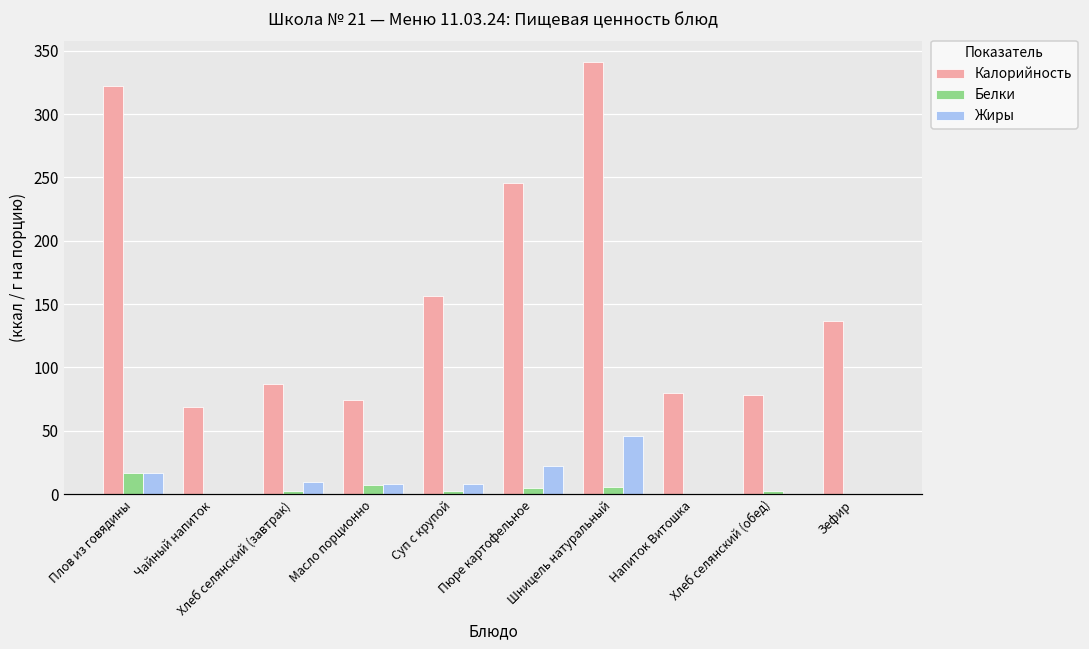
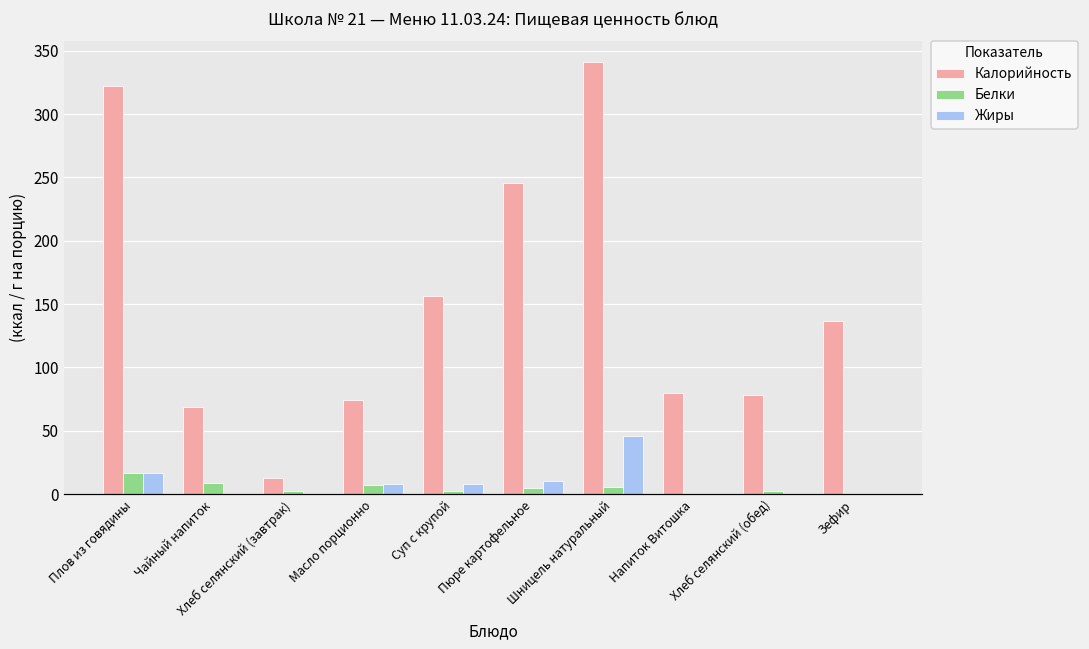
  {
    "Калорийность": {
      "Плов из говядины": 322,
      "Чайный напиток": 69,
-     "Хлеб селянский (завтрак)": 87,
+     "Хлеб селянский (завтрак)": 12,
      "Масло порционно": 74,
      "Суп с крупой": 156,
      "Пюре картофельное": 246,
      "Шницель натуральный": 341,
      "Напиток Витошка": 80,
      "Хлеб селянский (обед)": 78,
      "Зефир": 137
    },
    "Белки": {
      "Плов из говядины": 16,
-     "Чайный напиток": 0,
+     "Чайный напиток": 9,
      "Хлеб селянский (завтрак)": 3,
      "Масло порционно": 7,
      "Пюре картофельное": 5,
      "Шницель натуральный": 5,
      "Напиток Витошка": 0,
      "Хлеб селянский (обед)": 3
    },
    "Жиры": {
      "Плов из говядины": 17,
-     "Хлеб селянский (завтрак)": 9,
+     "Хлеб селянский (завтрак)": 0,
      "Масло порционно": 8,
      "Суп с крупой": 8,
-     "Пюре картофельное": 22,
+     "Пюре картофельное": 10,
      "Шницель натуральный": 46,
      "Напиток Витошка": 0
    }
  }
